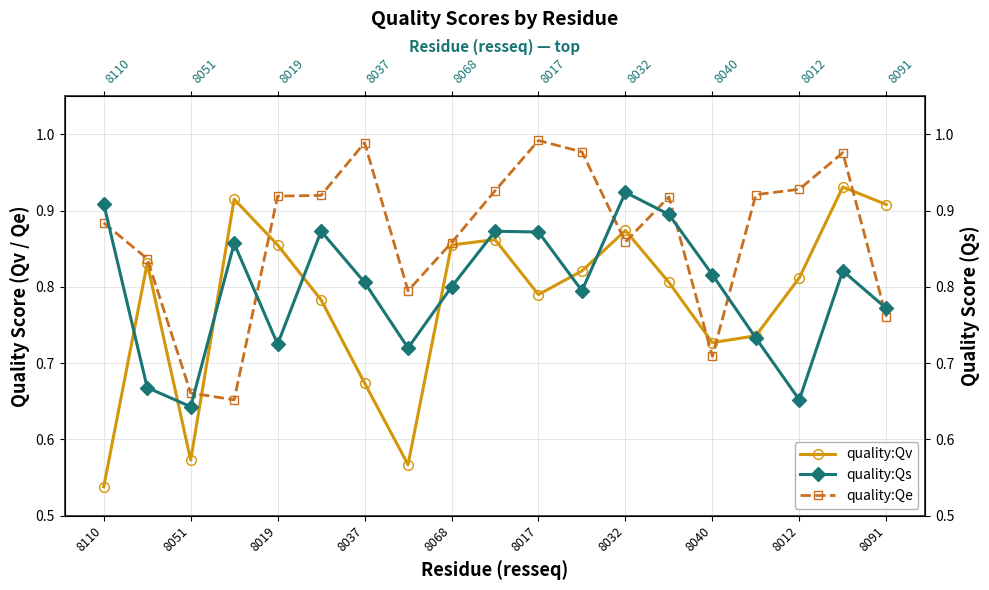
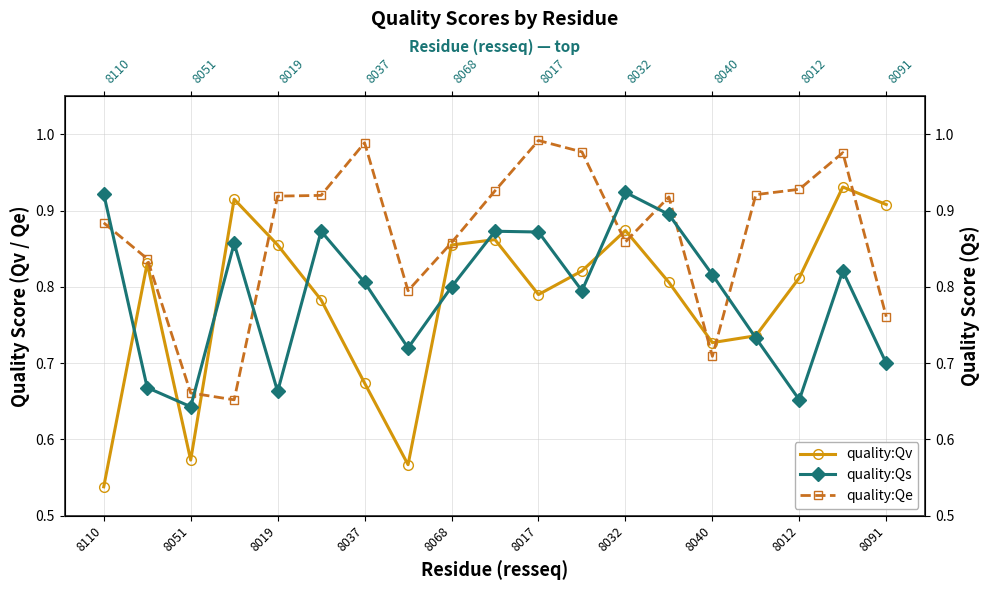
  {
    "quality:Qs": {
-     "8110": 0.91,
+     "8110": 0.92,
      "8051": 0.64,
-     "8019": 0.73,
+     "8019": 0.66,
      "8037": 0.81,
      "8068": 0.80,
      "8017": 0.87,
      "8032": 0.92,
      "8040": 0.82,
      "8012": 0.65,
-     "8091": 0.77
+     "8091": 0.70
    }
  }
